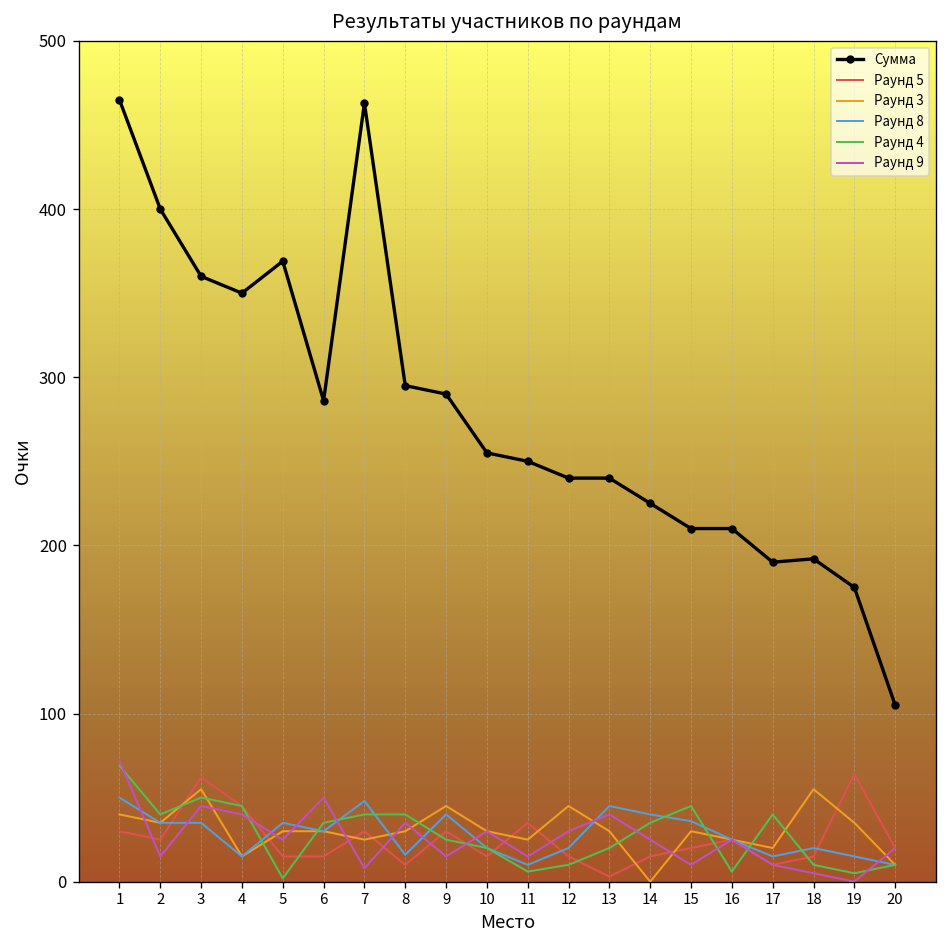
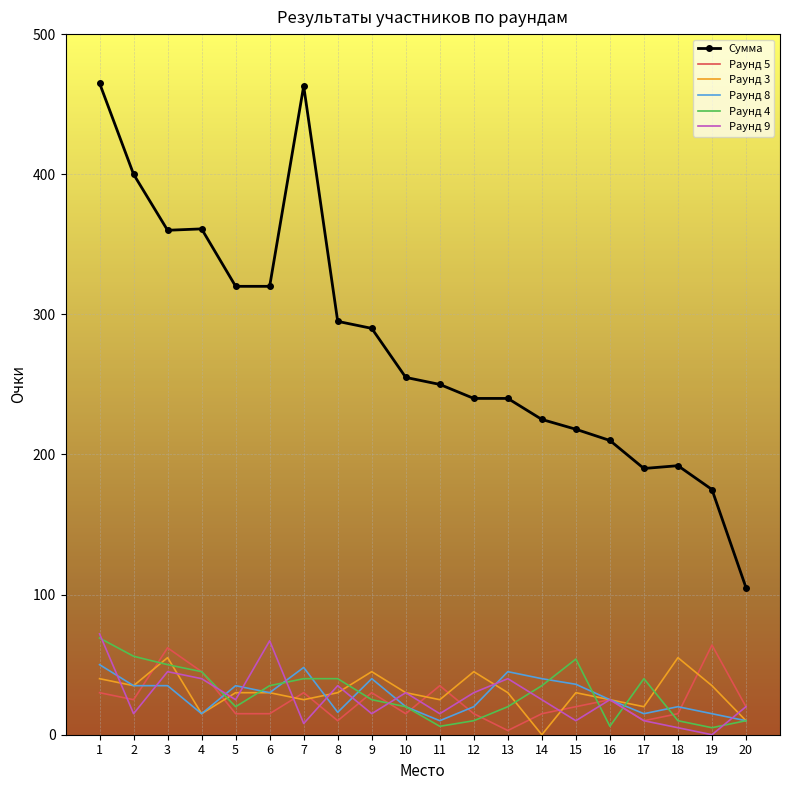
  {
    "Сумма": {
      "1": 465,
      "2": 400,
      "3": 360,
-     "4": 350,
-     "5": 369,
-     "6": 286,
+     "4": 361,
+     "5": 320,
+     "6": 320,
      "7": 463,
      "8": 295,
      "9": 290,
      "10": 255,
      "11": 250,
      "12": 240,
      "13": 240,
      "14": 225,
-     "15": 210,
+     "15": 218,
      "16": 210,
      "17": 190,
      "18": 192,
      "19": 175,
      "20": 105
    },
    "Раунд 5": {
      "1": 30,
      "2": 25,
      "3": 62,
      "5": 15,
      "6": 15,
      "7": 30,
      "8": 10,
      "9": 30,
      "10": 15,
      "11": 35,
      "12": 15,
      "13": 3,
      "14": 15,
      "15": 20,
      "18": 15,
      "19": 64
    },
    "Раунд 3": {
      "1": 40,
      "3": 55,
      "5": 30,
      "7": 25,
      "8": 30,
      "9": 45,
      "11": 25,
      "12": 45,
      "13": 30,
      "14": 0,
      "15": 30,
      "17": 20,
      "18": 55,
      "19": 35
    },
    "Раунд 8": {
      "1": 50,
      "3": 35,
      "5": 35,
      "7": 48,
      "8": 16,
      "9": 40,
      "11": 10,
      "12": 20,
      "13": 45,
      "14": 40,
      "15": 36,
      "17": 15,
      "18": 20,
      "19": 15
    },
    "Раунд 4": {
      "1": 69,
-     "2": 40,
+     "2": 56,
      "3": 50,
-     "5": 2,
+     "5": 20,
      "6": 35,
      "7": 40,
      "8": 40,
      "9": 25,
      "11": 6,
      "12": 10,
      "13": 20,
      "14": 35,
-     "15": 45,
+     "15": 54,
      "16": 6,
      "17": 40,
      "18": 10,
      "19": 5
    },
    "Раунд 9": {
      "1": 72,
      "2": 15,
      "3": 45,
      "4": 40,
      "5": 25,
-     "6": 50,
+     "6": 67,
      "7": 8,
      "8": 35,
      "9": 15,
      "11": 15,
      "12": 30,
      "13": 40,
      "14": 25,
      "15": 10,
      "18": 5,
      "19": 0
    }
  }
